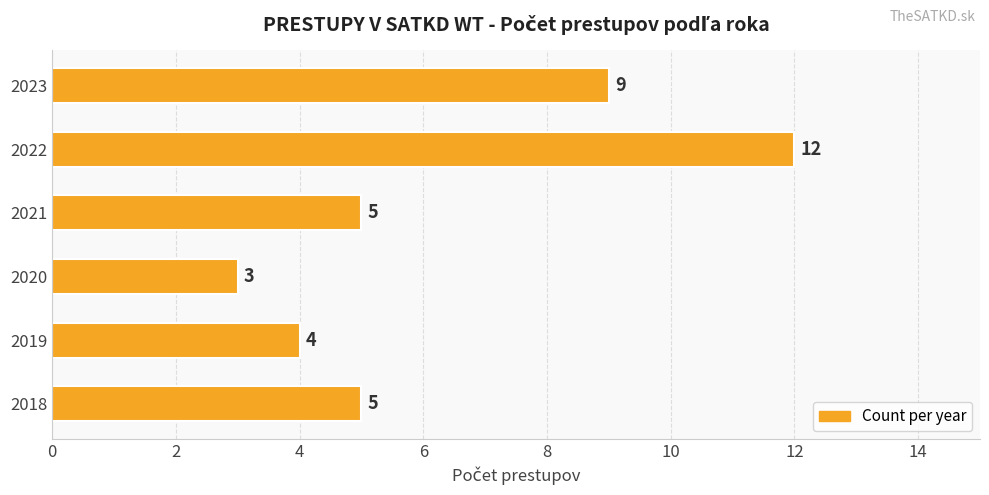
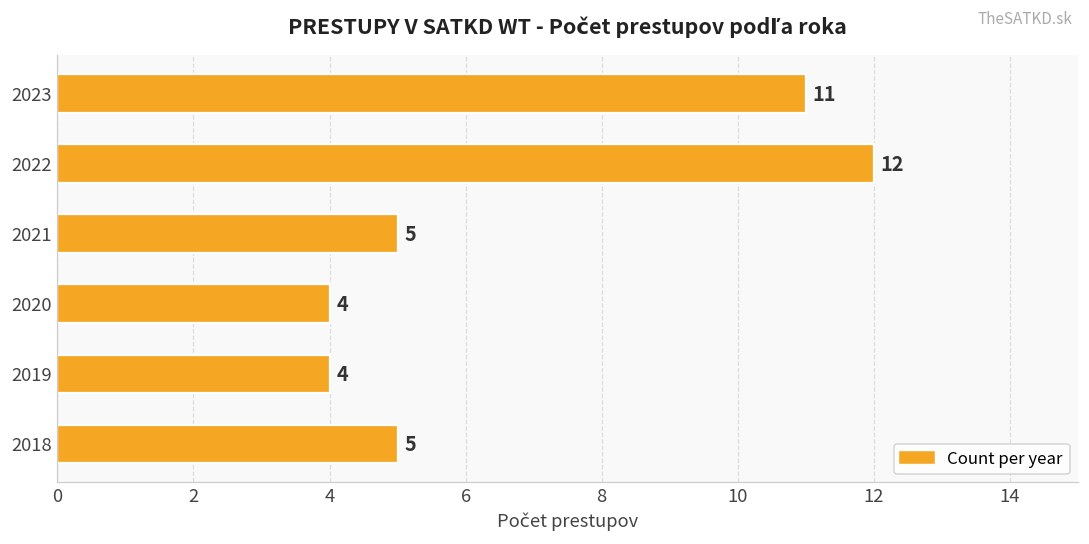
  {
-   "2023": 9,
+   "2023": 11,
    "2022": 12,
    "2021": 5,
-   "2020": 3,
+   "2020": 4,
    "2019": 4,
    "2018": 5
  }
